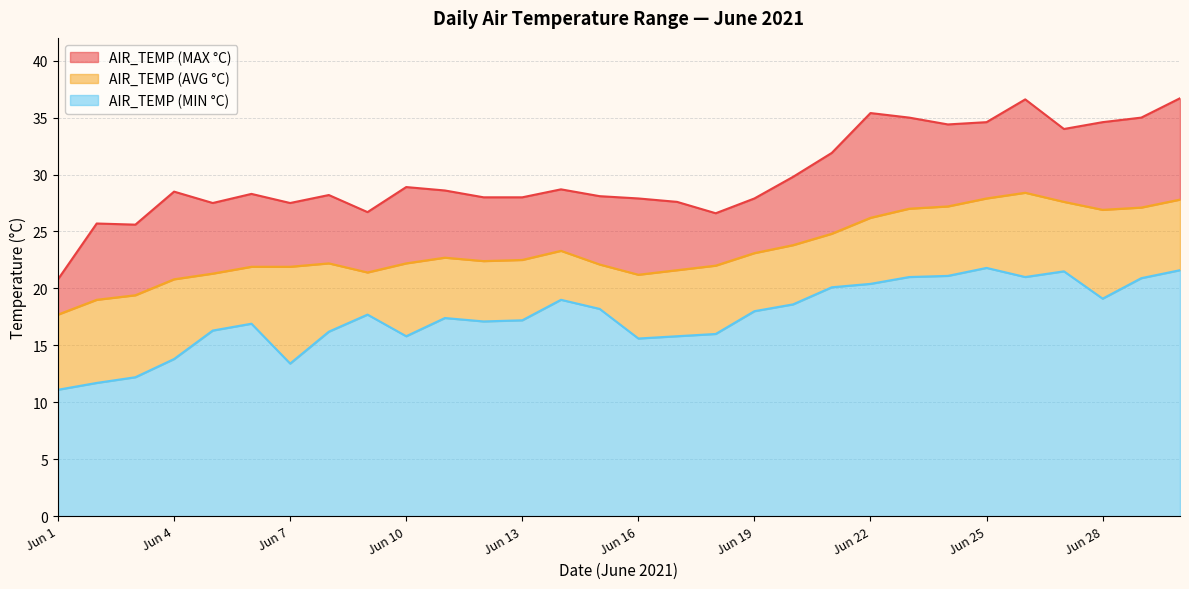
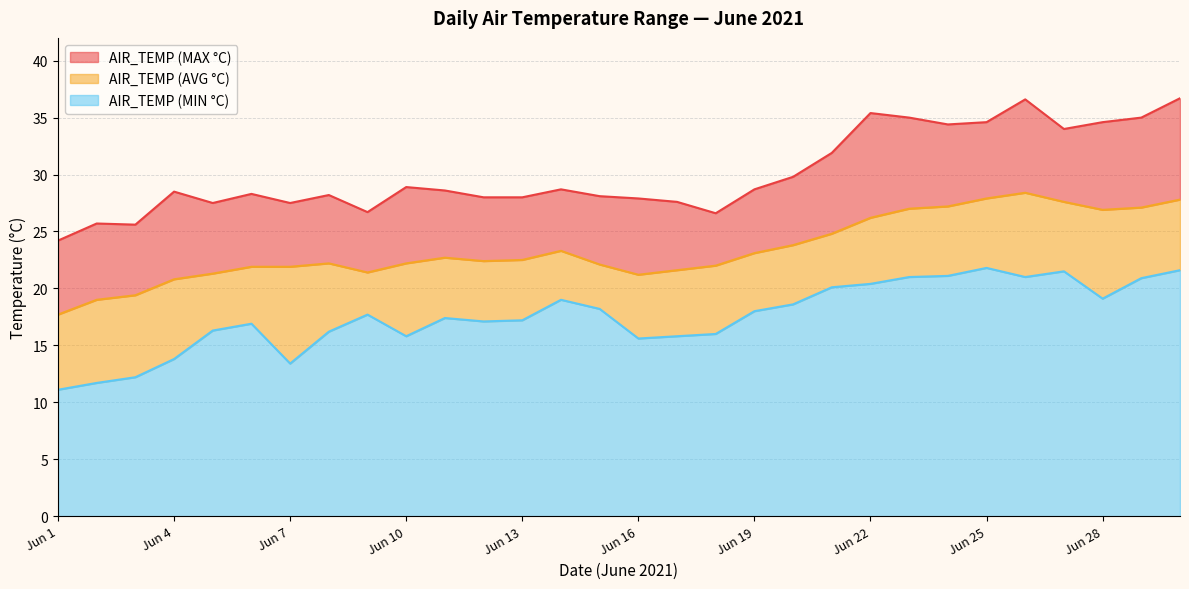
  {
    "AIR_TEMP (MAX °C)": {
-     "Jun 1": 20.8,
+     "Jun 1": 24.2,
      "Jun 4": 28.5,
      "Jun 7": 27.5,
      "Jun 10": 28.9,
      "Jun 13": 28.0,
      "Jun 16": 27.9,
-     "Jun 19": 27.9,
+     "Jun 19": 28.7,
      "Jun 22": 35.4,
      "Jun 25": 34.6,
      "Jun 28": 34.6
    },
    "AIR_TEMP (AVG °C)": {
      "Jun 1": 17.7,
      "Jun 4": 20.8,
      "Jun 7": 21.9,
      "Jun 10": 22.2,
      "Jun 13": 22.5,
      "Jun 16": 21.2,
      "Jun 19": 23.1,
      "Jun 22": 26.2,
      "Jun 25": 27.9,
      "Jun 28": 26.9
    },
    "AIR_TEMP (MIN °C)": {
      "Jun 1": 11.1,
      "Jun 4": 13.8,
      "Jun 7": 13.4,
      "Jun 10": 15.8,
      "Jun 13": 17.2,
      "Jun 16": 15.6,
      "Jun 19": 18.0,
      "Jun 22": 20.4,
      "Jun 25": 21.8,
      "Jun 28": 19.1
    }
  }
